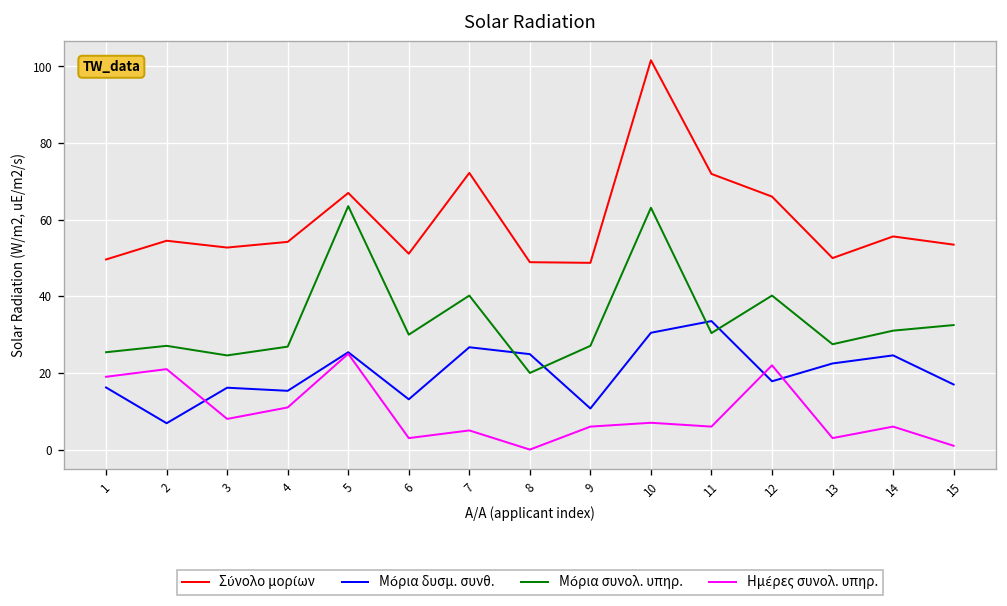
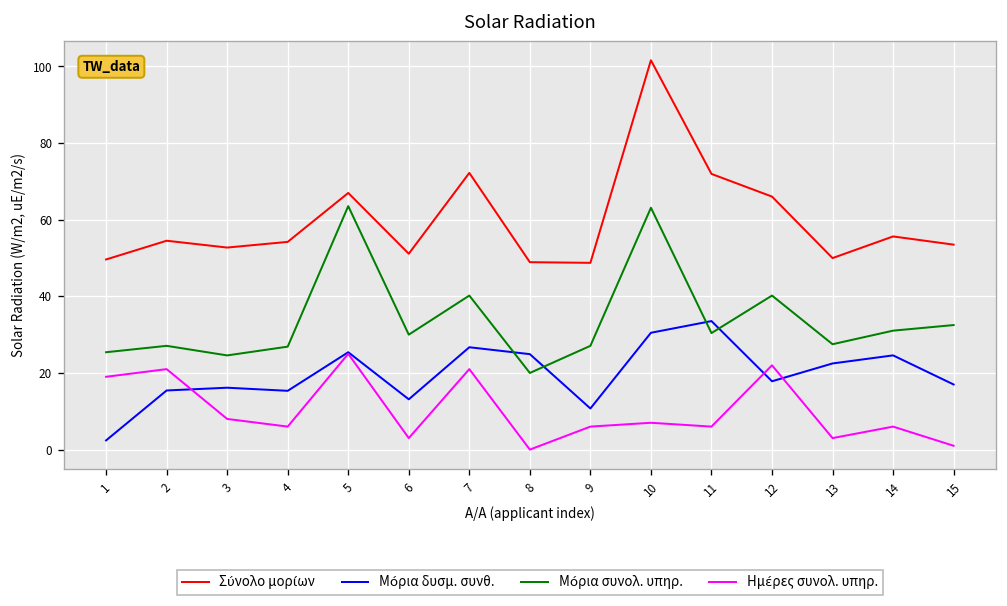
  {
    "Σύνολο μορίων": {
      "1": 50,
      "2": 55,
      "3": 53,
      "4": 54,
      "5": 67,
      "6": 51,
      "7": 72,
      "8": 49,
      "9": 49,
      "10": 102,
      "11": 72,
      "12": 66,
      "13": 50,
      "14": 56,
      "15": 53
    },
    "Μόρια δυσμ. συνθ.": {
-     "1": 16,
-     "2": 7,
+     "1": 2,
+     "2": 15,
      "3": 16,
      "4": 15,
      "6": 13,
      "7": 27,
      "8": 25,
      "9": 11,
      "10": 30,
      "11": 34,
      "12": 18,
      "13": 22,
      "14": 25,
      "15": 17
    },
    "Μόρια συνολ. υπηρ.": {
      "1": 25,
      "2": 27,
      "3": 25,
      "4": 27,
      "5": 64,
      "6": 30,
      "7": 40,
      "8": 20,
      "9": 27,
      "10": 63,
      "11": 30,
      "12": 40,
      "13": 28,
      "14": 31,
      "15": 33
    },
    "Ημέρες συνολ. υπηρ.": {
      "1": 19,
      "2": 21,
      "3": 8,
-     "4": 11,
+     "4": 6,
      "6": 3,
-     "7": 5,
+     "7": 21,
      "8": 0,
      "9": 6,
      "10": 7,
      "11": 6,
      "12": 22,
      "13": 3,
      "14": 6,
      "15": 1
    }
  }
